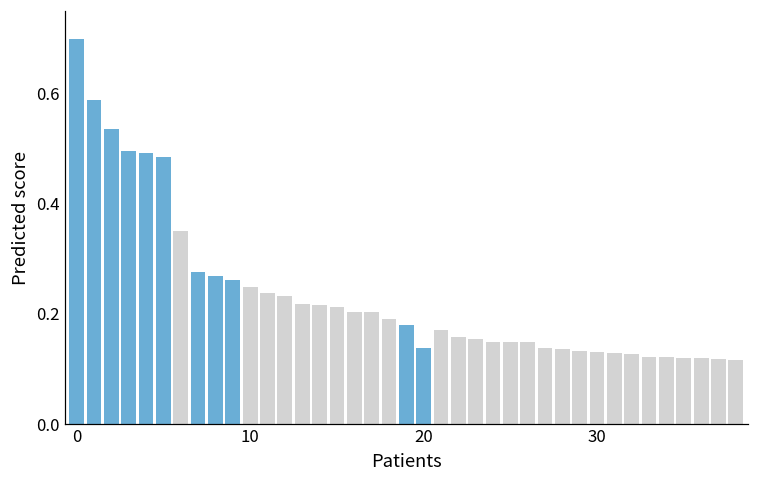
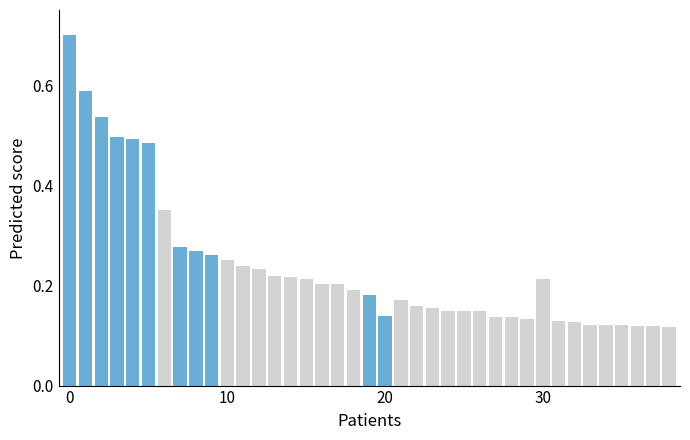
  {
    "0": 0.70,
    "10": 0.25,
    "20": 0.14,
-   "30": 0.13
+   "30": 0.21
  }
